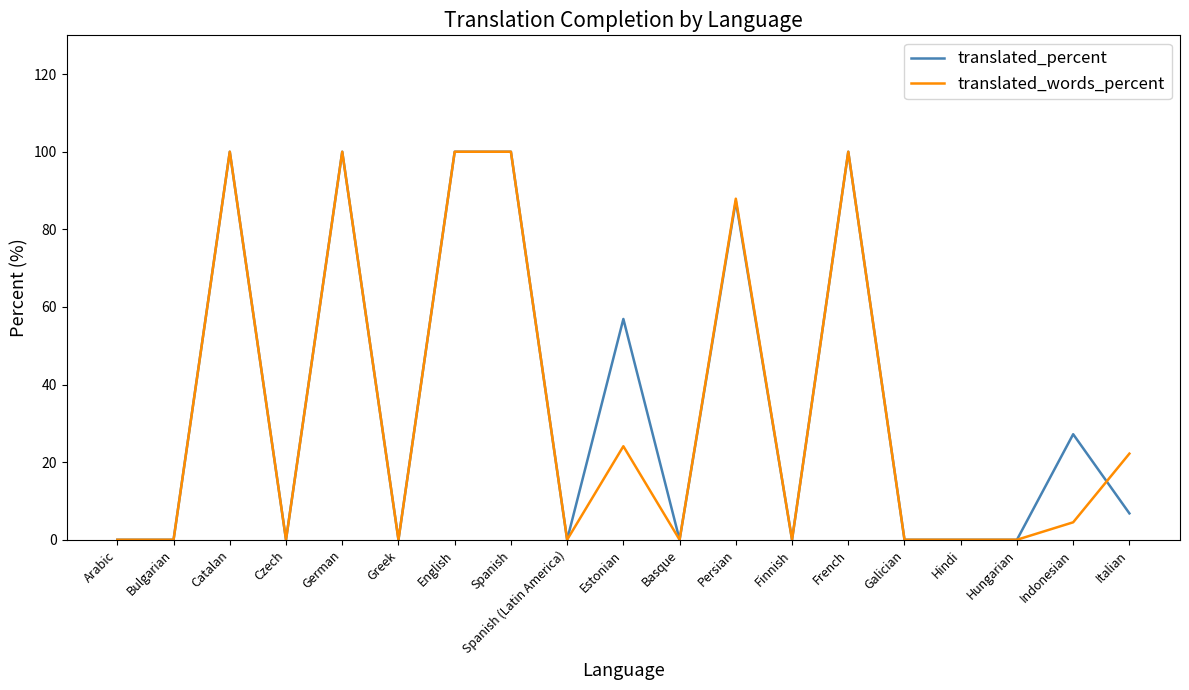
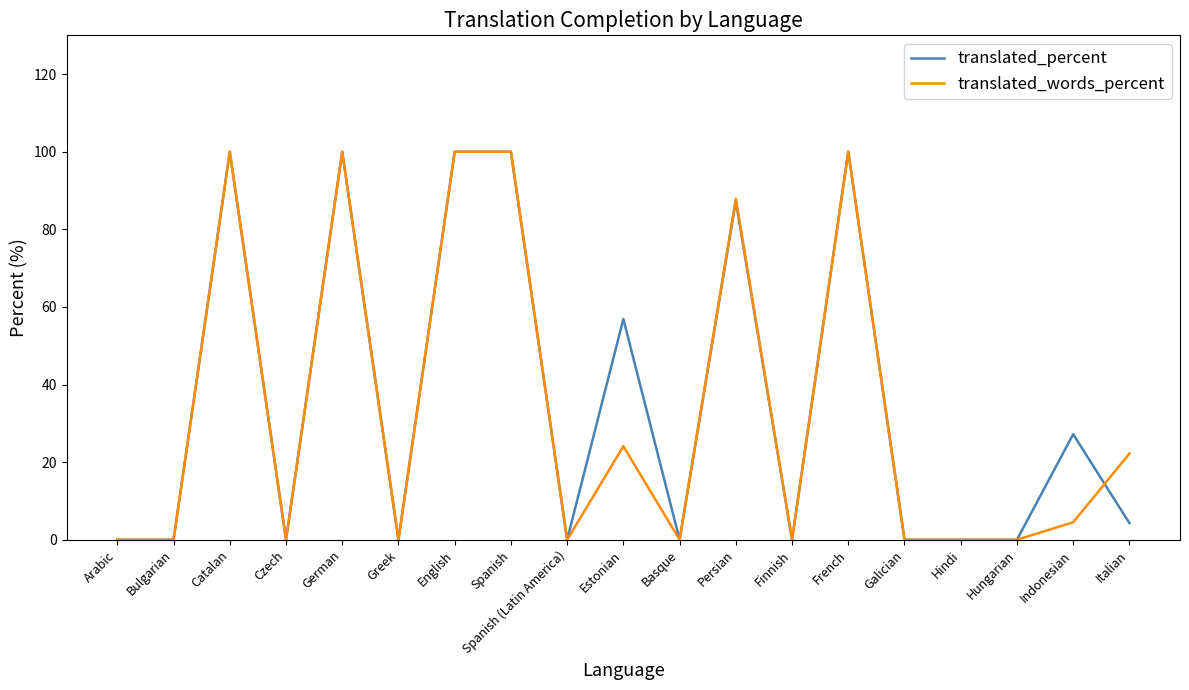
  {
    "translated_percent": {
      "Estonian": 57,
      "Indonesian": 27,
-     "Italian": 7
+     "Italian": 4
    },
    "translated_words_percent": {
      "Estonian": 24,
      "Indonesian": 5,
      "Italian": 22
    }
  }
